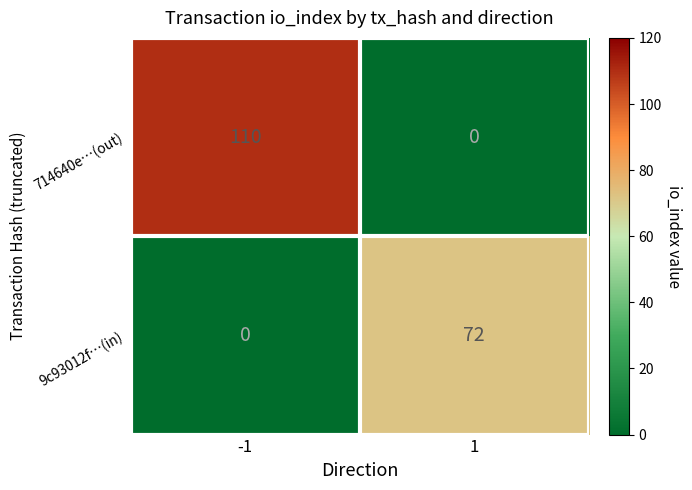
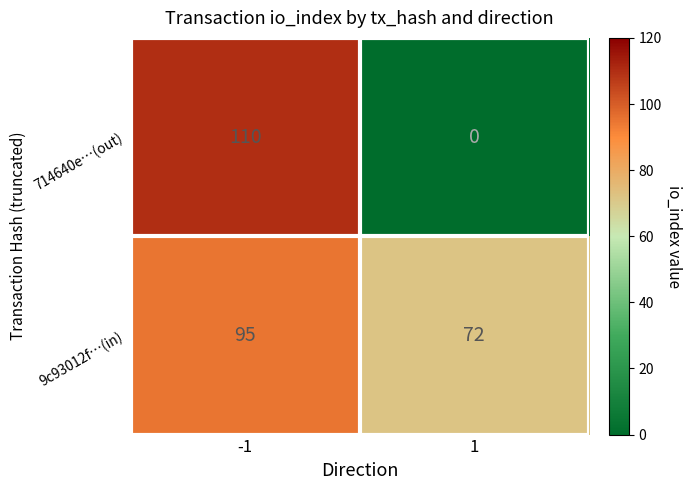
  {
    "714640e…(out)": {
      "-1": 110,
      "1": 0
    },
    "9c93012f…(in)": {
-     "-1": 0,
+     "-1": 95,
      "1": 72
    }
  }
